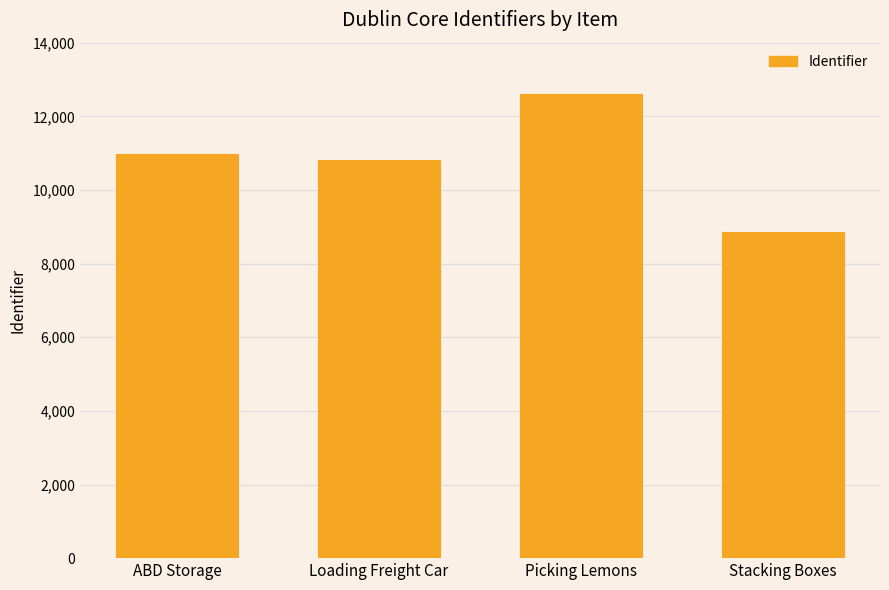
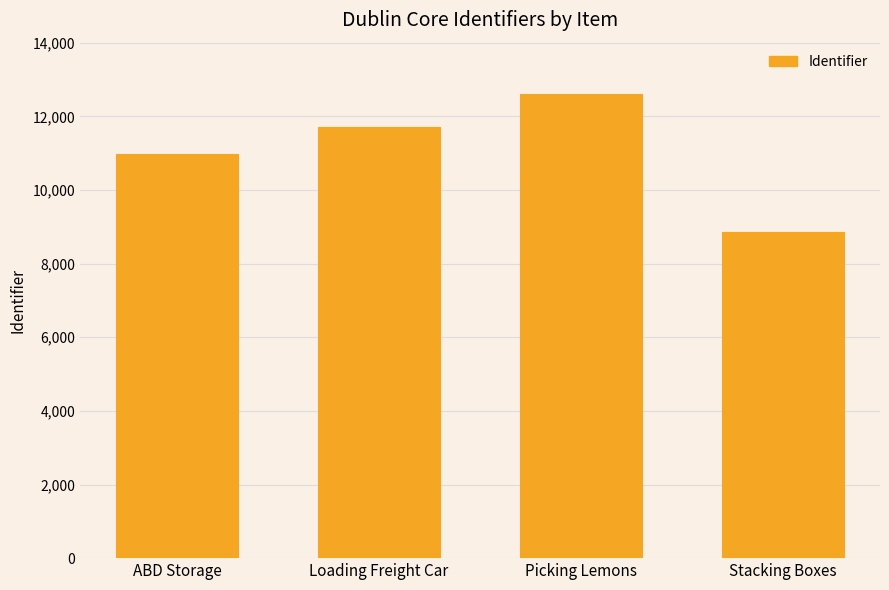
  {
    "ABD Storage": "11,000",
-   "Loading Freight Car": "10,800",
+   "Loading Freight Car": "11,700",
    "Picking Lemons": "12,600",
    "Stacking Boxes": "8,900"
  }
